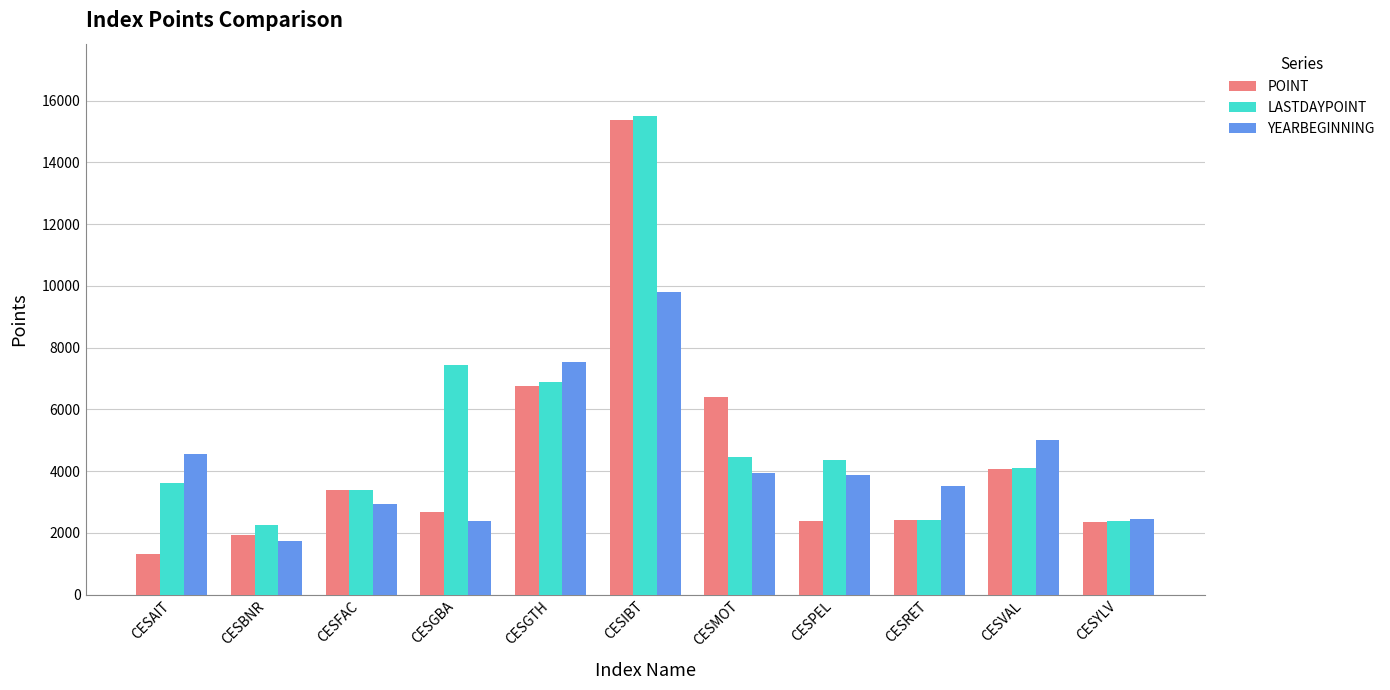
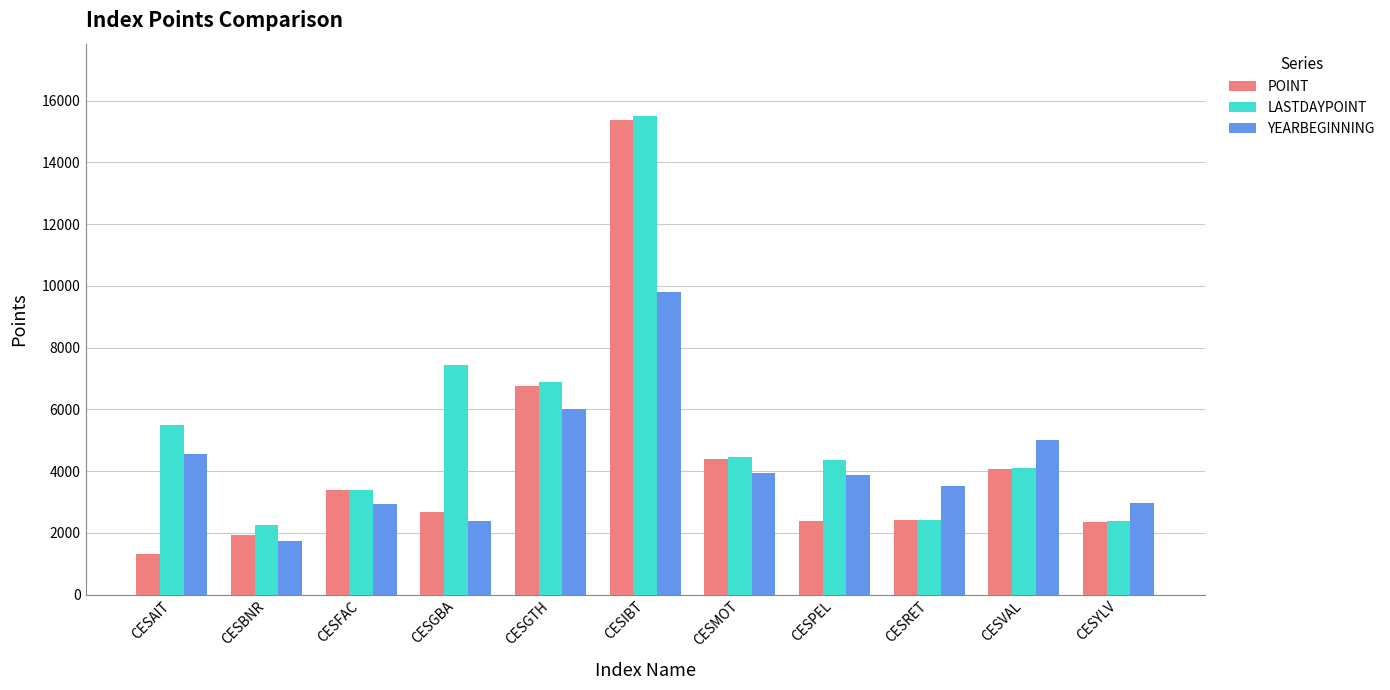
  {
    "POINT": {
      "CESAIT": 1300,
      "CESBNR": 1900,
      "CESFAC": 3400,
      "CESGBA": 2700,
      "CESGTH": 6700,
      "CESIBT": 15400,
-     "CESMOT": 6400,
+     "CESMOT": 4400,
      "CESPEL": 2400,
      "CESRET": 2400,
      "CESVAL": 4100,
      "CESYLV": 2400
    },
    "LASTDAYPOINT": {
-     "CESAIT": 3600,
+     "CESAIT": 5500,
      "CESBNR": 2300,
      "CESFAC": 3400,
      "CESGBA": 7400,
      "CESGTH": 6900,
      "CESIBT": 15500,
      "CESMOT": 4400,
      "CESPEL": 4400,
      "CESRET": 2400,
      "CESVAL": 4100,
      "CESYLV": 2400
    },
    "YEARBEGINNING": {
      "CESAIT": 4600,
      "CESBNR": 1700,
      "CESFAC": 2900,
      "CESGBA": 2400,
-     "CESGTH": 7500,
+     "CESGTH": 6000,
      "CESIBT": 9800,
      "CESMOT": 3900,
      "CESPEL": 3900,
      "CESRET": 3500,
      "CESVAL": 5000,
-     "CESYLV": 2500
+     "CESYLV": 3000
    }
  }
